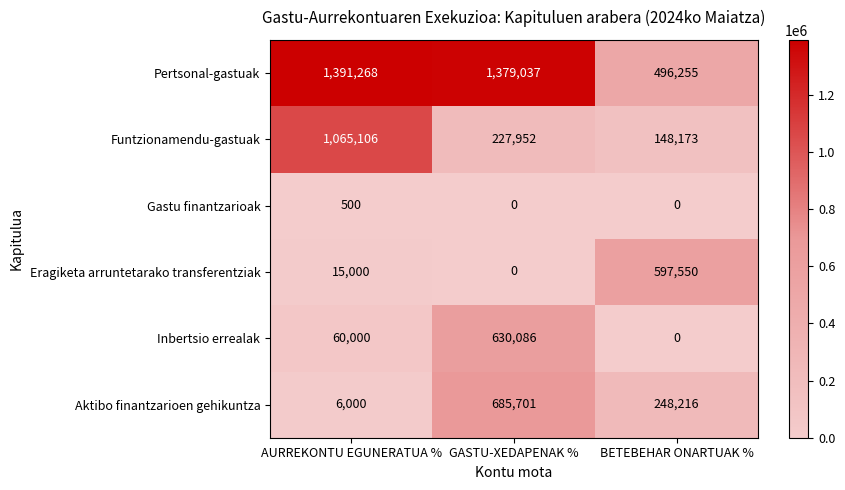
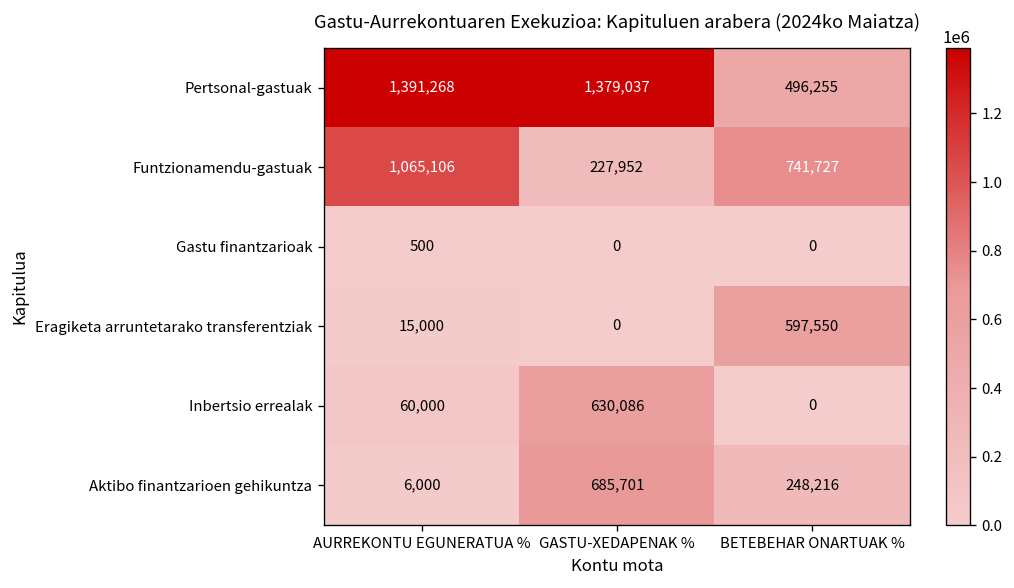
  {
    "Pertsonal-gastuak": {
      "AURREKONTU EGUNERATUA %": "1,391,268",
      "GASTU-XEDAPENAK %": "1,379,037",
      "BETEBEHAR ONARTUAK %": "496,255"
    },
    "Funtzionamendu-gastuak": {
      "AURREKONTU EGUNERATUA %": "1,065,106",
      "GASTU-XEDAPENAK %": "227,952",
-     "BETEBEHAR ONARTUAK %": "148,173"
+     "BETEBEHAR ONARTUAK %": "741,727"
    },
    "Gastu finantzarioak": {
      "AURREKONTU EGUNERATUA %": "500",
      "GASTU-XEDAPENAK %": "0",
      "BETEBEHAR ONARTUAK %": "0"
    },
    "Eragiketa arruntetarako transferentziak": {
      "AURREKONTU EGUNERATUA %": "15,000",
      "GASTU-XEDAPENAK %": "0",
      "BETEBEHAR ONARTUAK %": "597,550"
    },
    "Inbertsio errealak": {
      "AURREKONTU EGUNERATUA %": "60,000",
      "GASTU-XEDAPENAK %": "630,086",
      "BETEBEHAR ONARTUAK %": "0"
    },
    "Aktibo finantzarioen gehikuntza": {
      "AURREKONTU EGUNERATUA %": "6,000",
      "GASTU-XEDAPENAK %": "685,701",
      "BETEBEHAR ONARTUAK %": "248,216"
    }
  }
